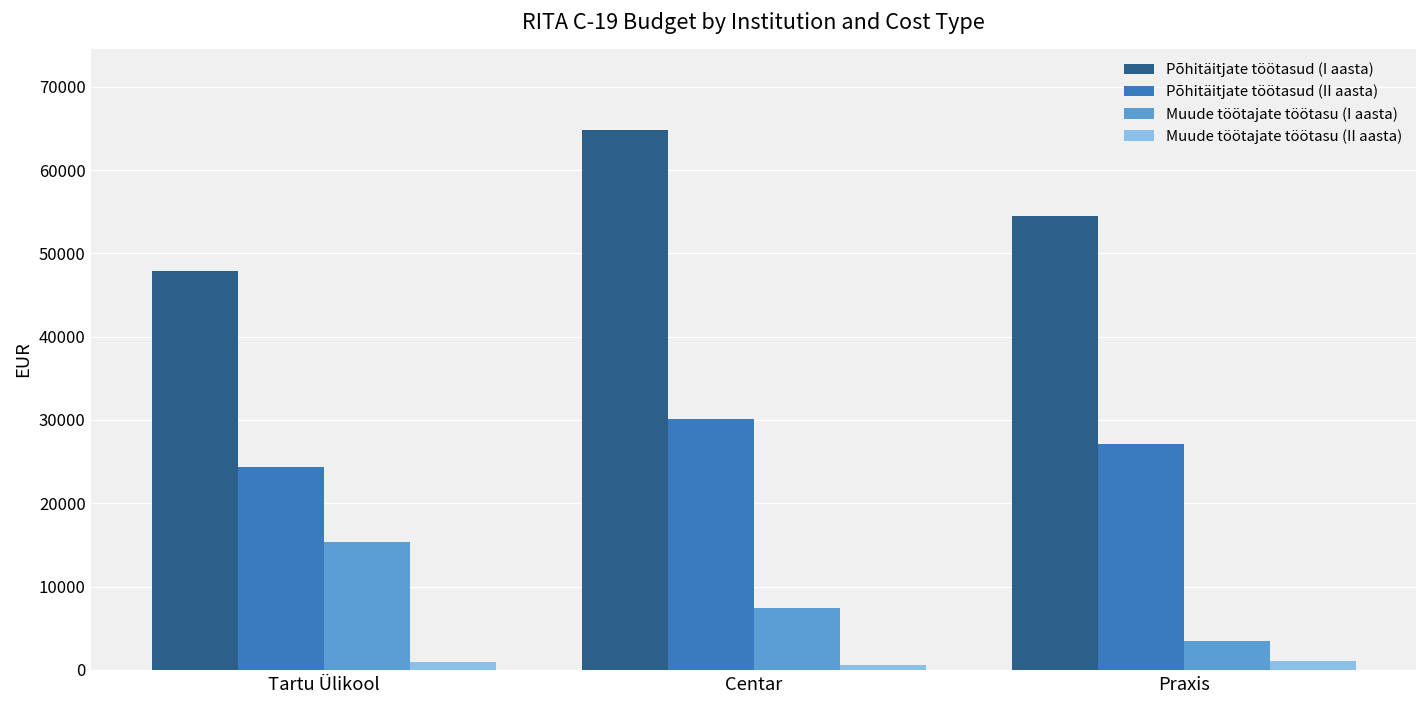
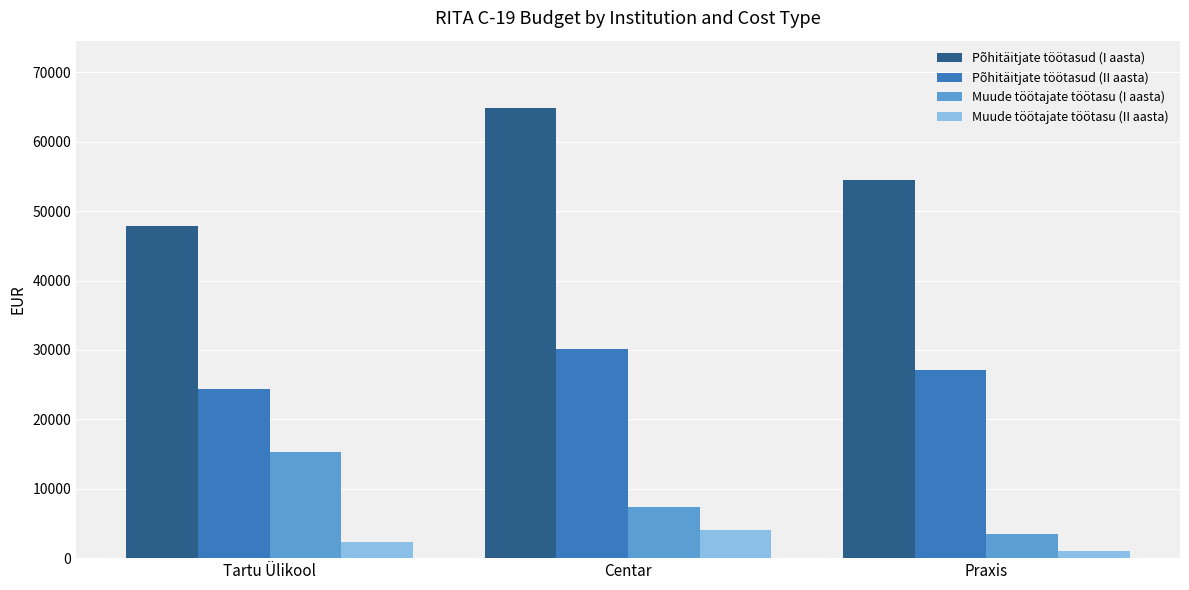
  {
    "Põhitäitjate töötasud (I aasta)": {
      "Tartu Ülikool": 48000,
      "Centar": 65000,
      "Praxis": 54000
    },
    "Muude töötajate töötasu (II aasta)": {
-     "Tartu Ülikool": 1000,
-     "Centar": 1000,
+     "Tartu Ülikool": 2000,
+     "Centar": 4000,
      "Praxis": 1000
    }
  }
